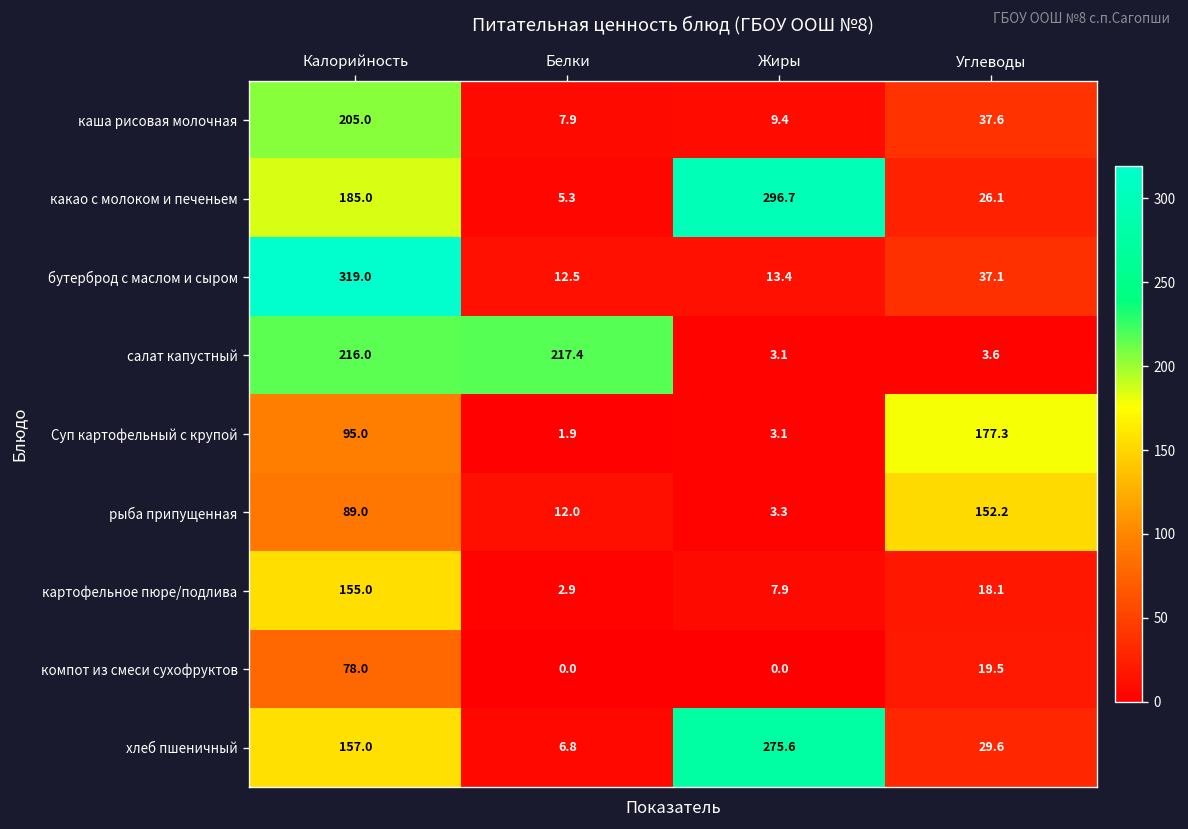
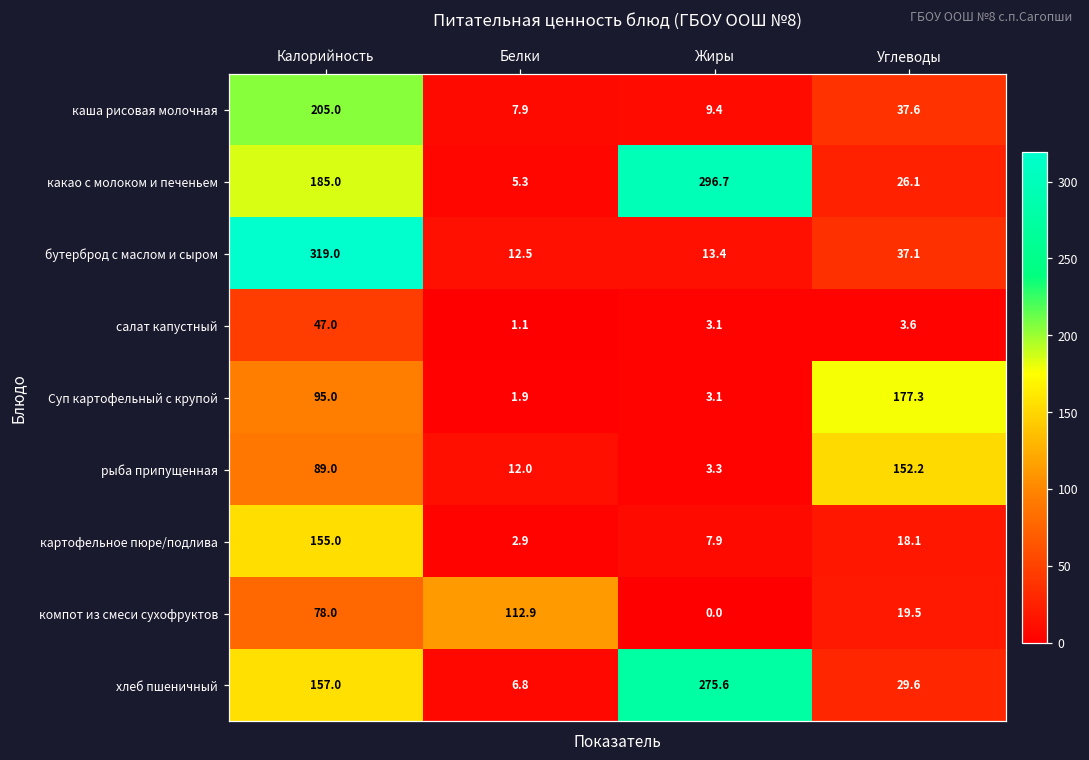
  {
    "каша рисовая молочная": {
      "Калорийность": 205.0,
      "Белки": 7.9,
      "Жиры": 9.4,
      "Углеводы": 37.6
    },
    "какао с молоком и печеньем": {
      "Калорийность": 185.0,
      "Белки": 5.3,
      "Жиры": 296.7,
      "Углеводы": 26.1
    },
    "бутерброд с маслом и сыром": {
      "Калорийность": 319.0,
      "Белки": 12.5,
      "Жиры": 13.4,
      "Углеводы": 37.1
    },
    "салат капустный": {
-     "Калорийность": 216.0,
-     "Белки": 217.4,
+     "Калорийность": 47.0,
+     "Белки": 1.1,
      "Жиры": 3.1,
      "Углеводы": 3.6
    },
    "Суп картофельный с крупой": {
      "Калорийность": 95.0,
      "Белки": 1.9,
      "Жиры": 3.1,
      "Углеводы": 177.3
    },
    "рыба припущенная": {
      "Калорийность": 89.0,
      "Белки": 12.0,
      "Жиры": 3.3,
      "Углеводы": 152.2
    },
    "картофельное пюре/подлива": {
      "Калорийность": 155.0,
      "Белки": 2.9,
      "Жиры": 7.9,
      "Углеводы": 18.1
    },
    "компот из смеси сухофруктов": {
      "Калорийность": 78.0,
-     "Белки": 0.0,
+     "Белки": 112.9,
      "Жиры": 0.0,
      "Углеводы": 19.5
    },
    "хлеб пшеничный": {
      "Калорийность": 157.0,
      "Белки": 6.8,
      "Жиры": 275.6,
      "Углеводы": 29.6
    }
  }
